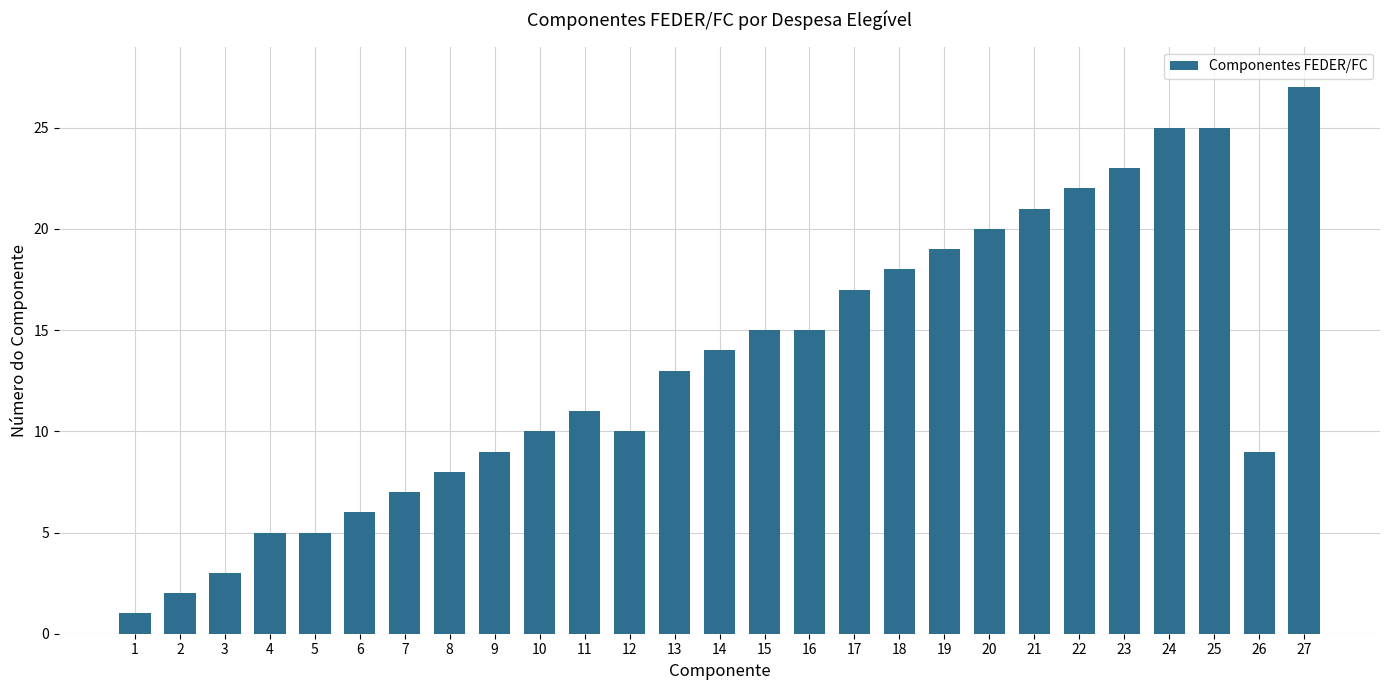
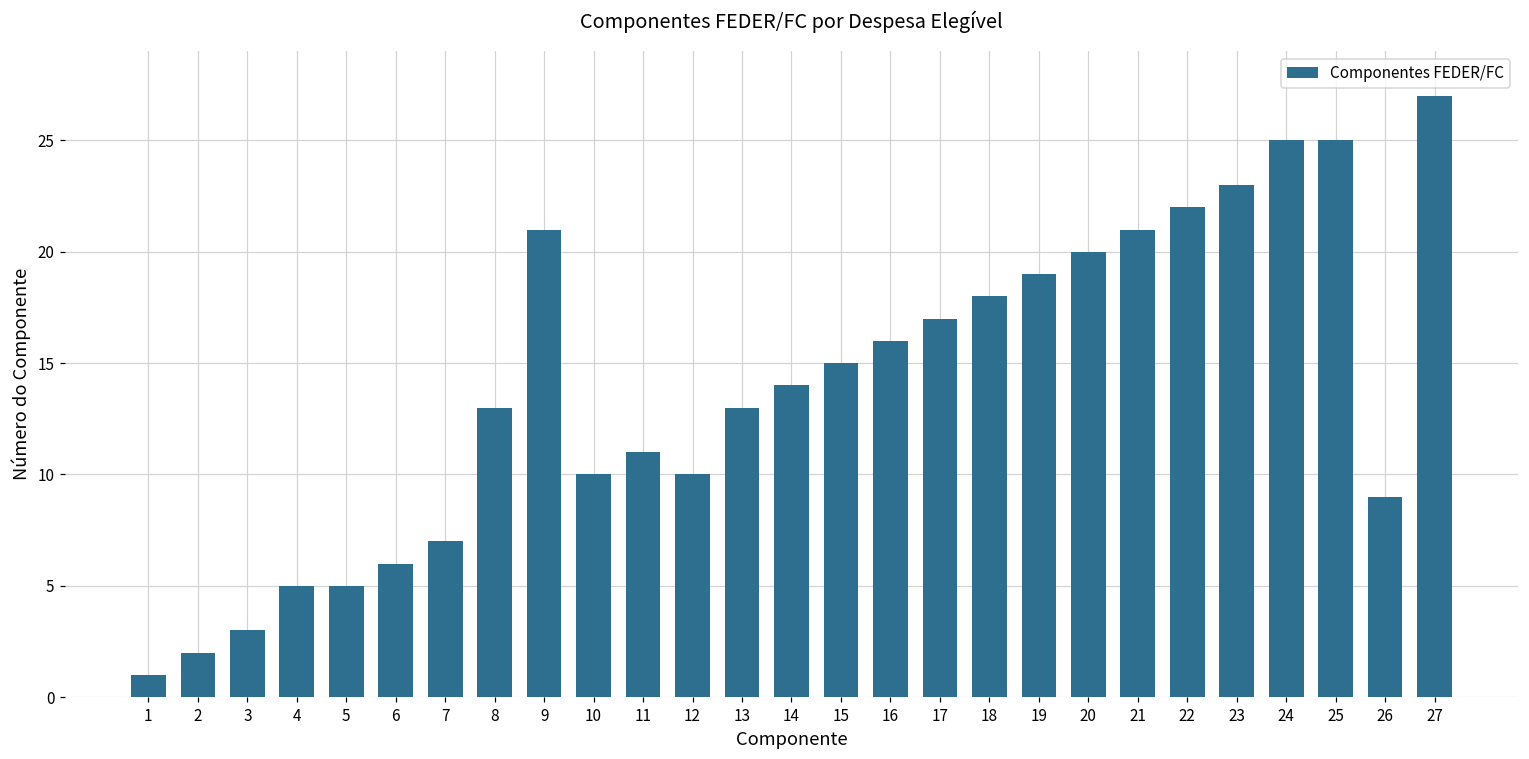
  {
    "1": 1,
    "2": 2,
    "3": 3,
    "4": 5,
    "5": 5,
    "6": 6,
    "7": 7,
-   "8": 8,
-   "9": 9,
+   "8": 13,
+   "9": 21,
    "10": 10,
    "11": 11,
    "12": 10,
    "13": 13,
    "14": 14,
    "15": 15,
-   "16": 15,
+   "16": 16,
    "17": 17,
    "18": 18,
    "19": 19,
    "20": 20,
    "21": 21,
    "22": 22,
    "23": 23,
    "24": 25,
    "25": 25,
    "26": 9,
    "27": 27
  }
